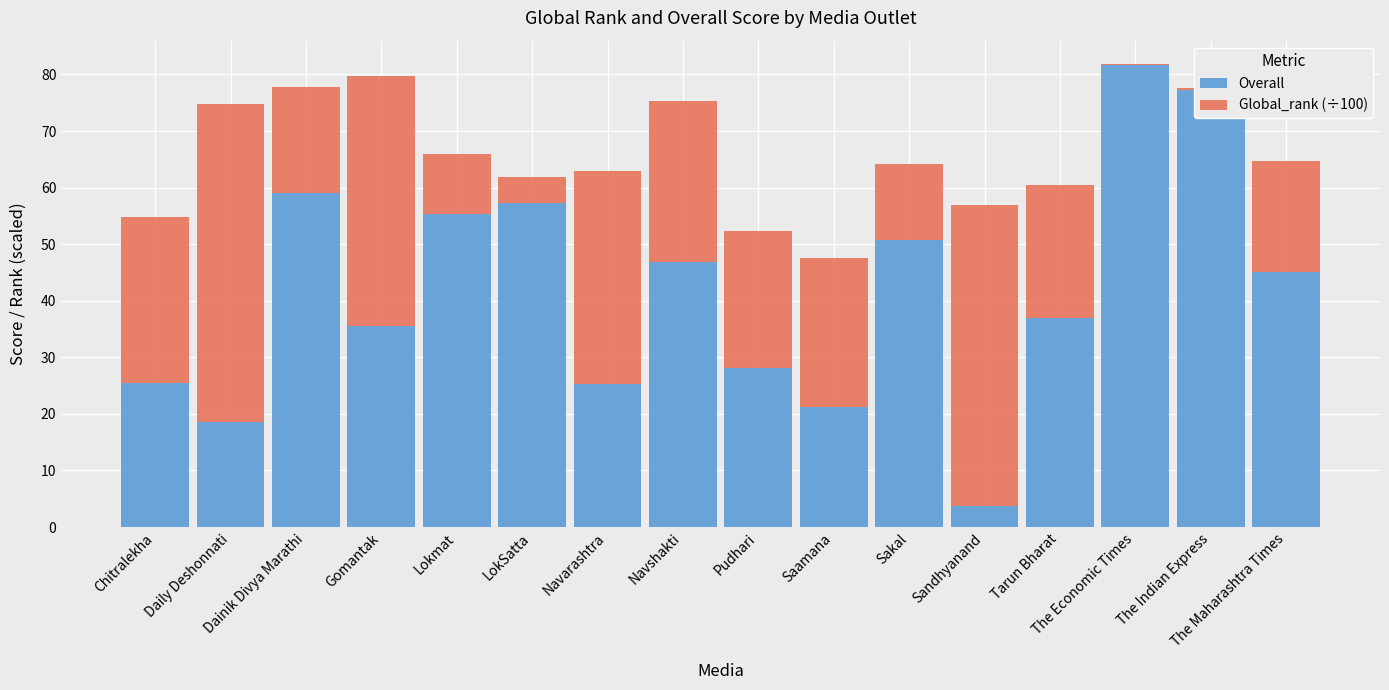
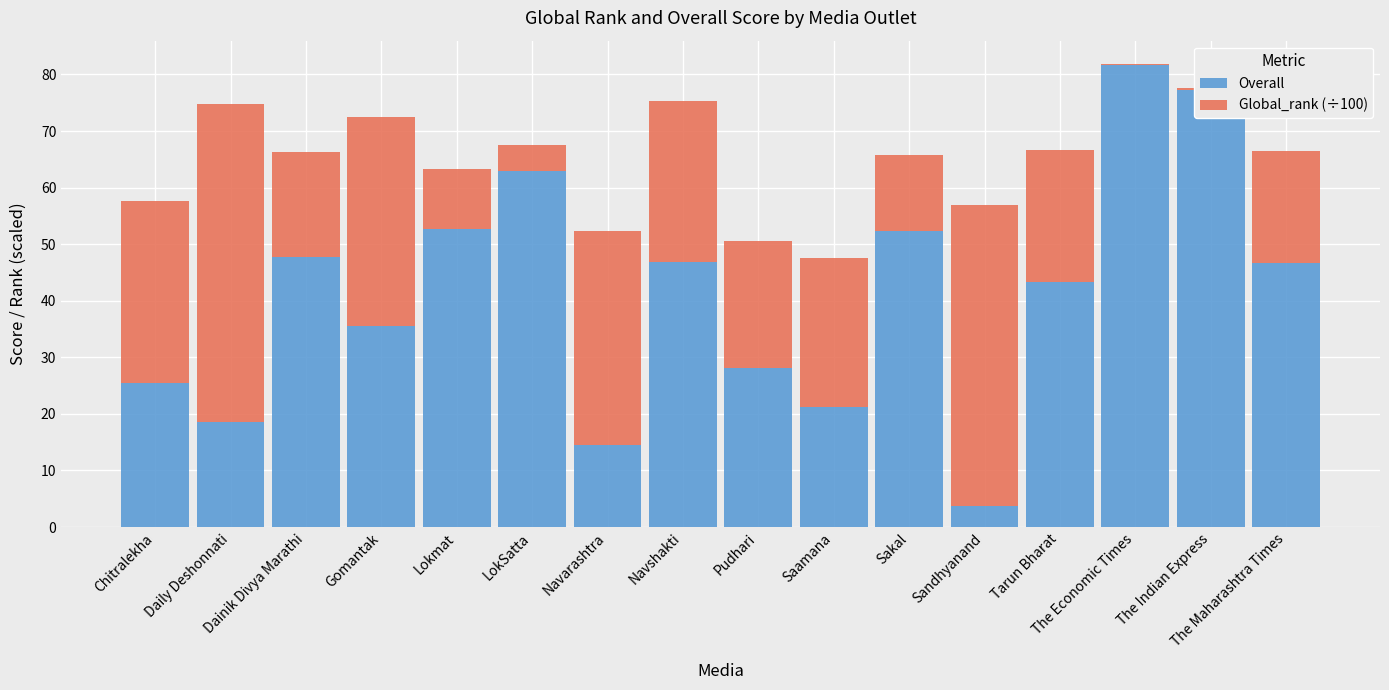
  {
    "Overall": {
      "Chitralekha": 25,
      "Daily Deshonnati": 19,
-     "Dainik Divya Marathi": 59,
+     "Dainik Divya Marathi": 48,
      "Gomantak": 36,
-     "Lokmat": 55,
-     "LokSatta": 57,
-     "Navarashtra": 25,
+     "Lokmat": 53,
+     "LokSatta": 63,
+     "Navarashtra": 15,
      "Navshakti": 47,
      "Pudhari": 28,
      "Saamana": 21,
-     "Sakal": 51,
+     "Sakal": 52,
      "Sandhyanand": 4,
-     "Tarun Bharat": 37,
+     "Tarun Bharat": 43,
      "The Economic Times": 82,
-     "The Maharashtra Times": 45
+     "The Maharashtra Times": 47
    },
    "Global_rank (÷100)": {
-     "Chitralekha": 29,
+     "Chitralekha": 32,
      "Daily Deshonnati": 56,
      "Dainik Divya Marathi": 19,
-     "Gomantak": 44,
+     "Gomantak": 37,
      "Lokmat": 11,
      "LokSatta": 5,
      "Navarashtra": 38,
      "Navshakti": 28,
-     "Pudhari": 24,
+     "Pudhari": 22,
      "Saamana": 26,
      "Sakal": 14,
      "Sandhyanand": 53,
      "Tarun Bharat": 23,
      "The Maharashtra Times": 20
    }
  }
